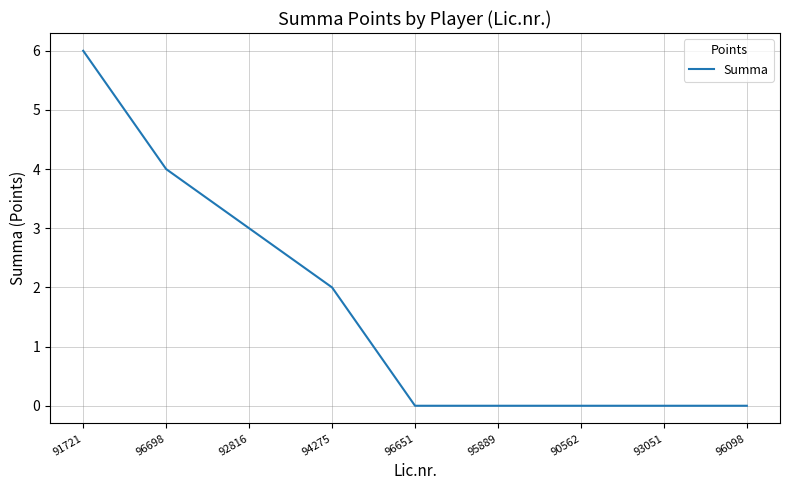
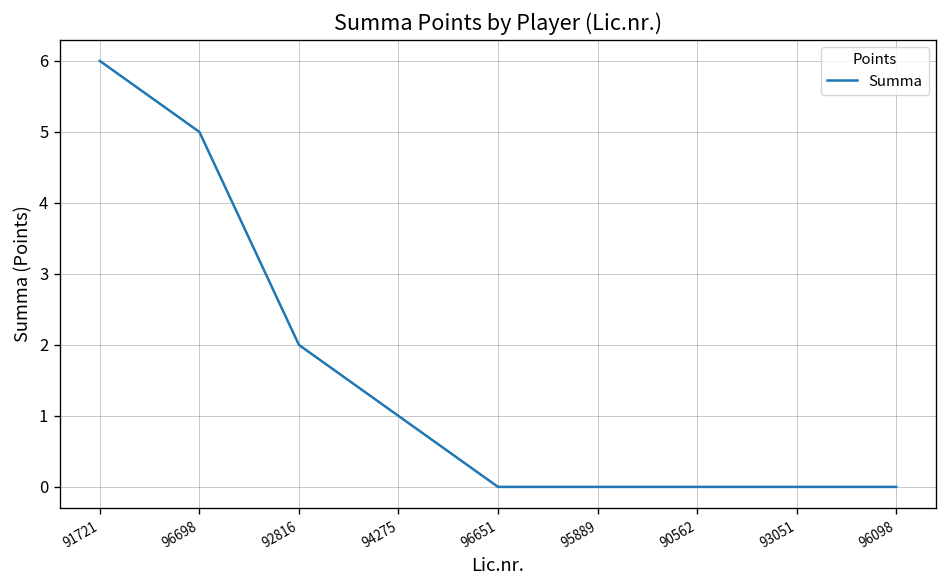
  {
    "91721": 6,
-   "96698": 4,
-   "92816": 3,
-   "94275": 2,
+   "96698": 5,
+   "92816": 2,
+   "94275": 1,
    "96651": 0,
    "95889": 0,
    "90562": 0,
    "93051": 0,
    "96098": 0
  }
